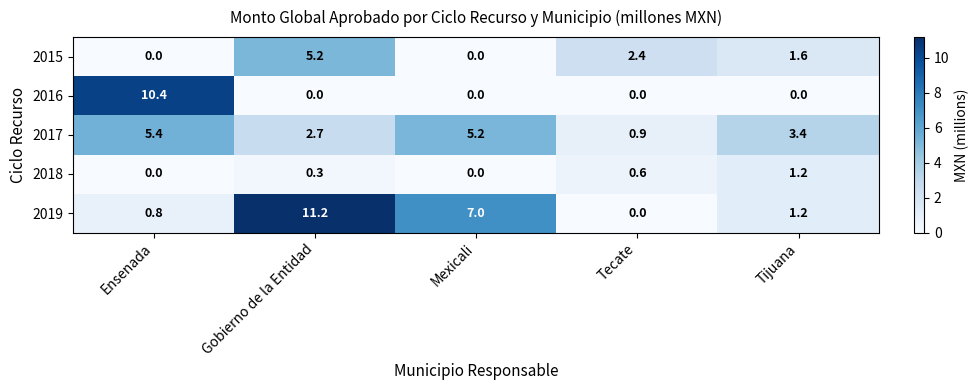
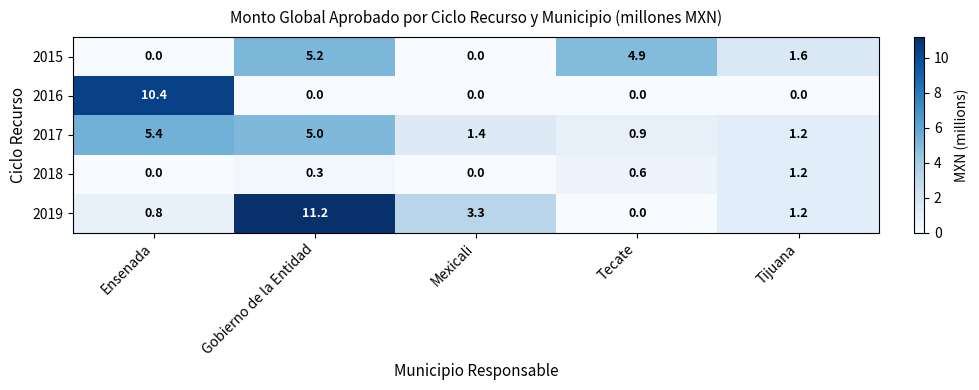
  {
    "2015": {
      "Ensenada": 0.0,
      "Gobierno de la Entidad": 5.2,
      "Mexicali": 0.0,
-     "Tecate": 2.4,
+     "Tecate": 4.9,
      "Tijuana": 1.6
    },
    "2016": {
      "Ensenada": 10.4,
      "Gobierno de la Entidad": 0.0,
      "Mexicali": 0.0,
      "Tecate": 0.0,
      "Tijuana": 0.0
    },
    "2017": {
      "Ensenada": 5.4,
-     "Gobierno de la Entidad": 2.7,
-     "Mexicali": 5.2,
+     "Gobierno de la Entidad": 5.0,
+     "Mexicali": 1.4,
      "Tecate": 0.9,
-     "Tijuana": 3.4
+     "Tijuana": 1.2
    },
    "2018": {
      "Ensenada": 0.0,
      "Gobierno de la Entidad": 0.3,
      "Mexicali": 0.0,
      "Tecate": 0.6,
      "Tijuana": 1.2
    },
    "2019": {
      "Ensenada": 0.8,
      "Gobierno de la Entidad": 11.2,
-     "Mexicali": 7.0,
+     "Mexicali": 3.3,
      "Tecate": 0.0,
      "Tijuana": 1.2
    }
  }
